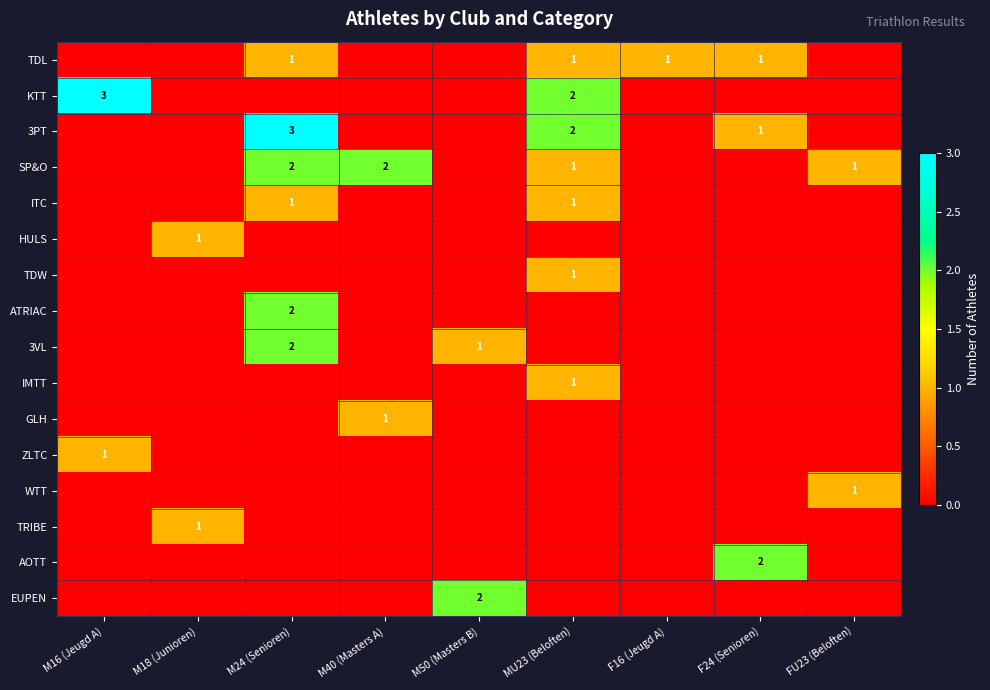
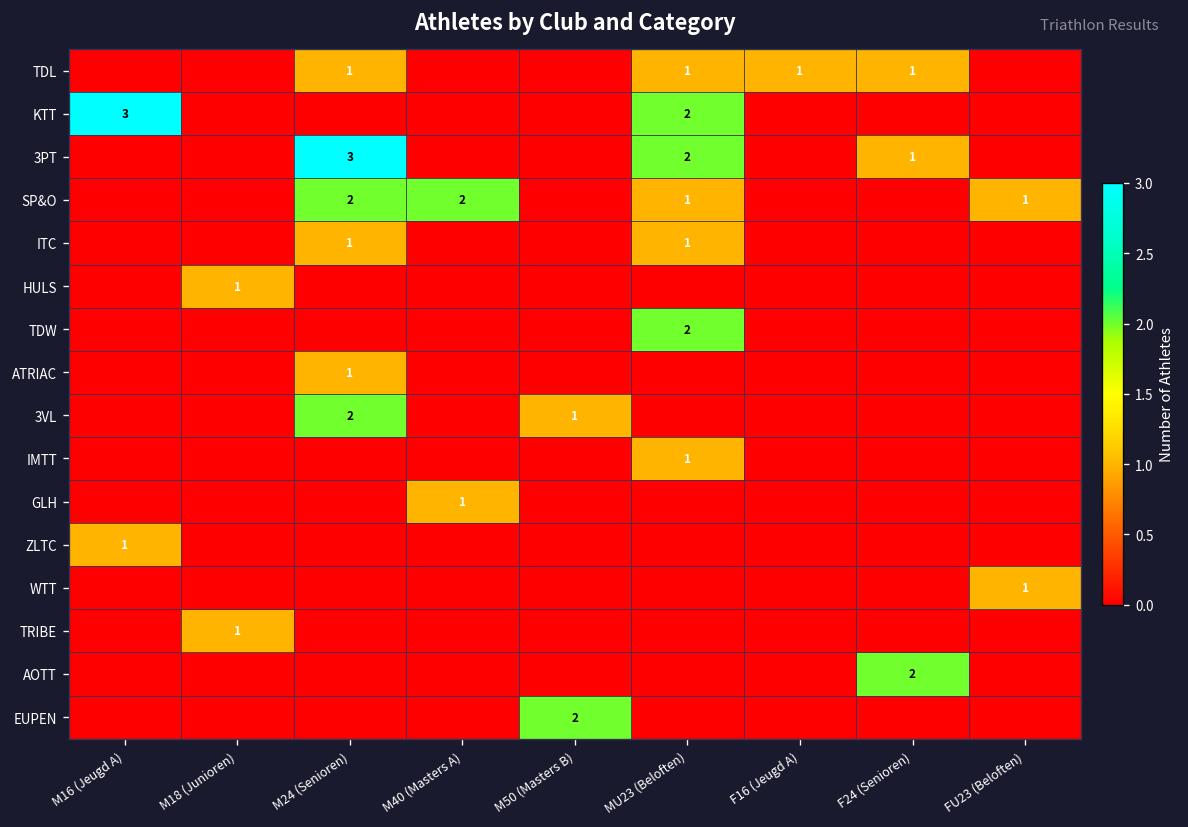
  {
    "TDL": {
      "M24 (Senioren)": 1,
      "MU23 (Beloften)": 1,
      "F16 (Jeugd A)": 1,
      "F24 (Senioren)": 1
    },
    "KTT": {
      "M16 (Jeugd A)": 3,
      "MU23 (Beloften)": 2
    },
    "3PT": {
      "M24 (Senioren)": 3,
      "MU23 (Beloften)": 2,
      "F24 (Senioren)": 1
    },
    "SP&O": {
      "M24 (Senioren)": 2,
      "M40 (Masters A)": 2,
      "MU23 (Beloften)": 1,
      "FU23 (Beloften)": 1
    },
    "ITC": {
      "M24 (Senioren)": 1,
      "MU23 (Beloften)": 1
    },
    "HULS": {
      "M18 (Junioren)": 1
    },
    "TDW": {
-     "MU23 (Beloften)": 1
+     "MU23 (Beloften)": 2
    },
    "ATRIAC": {
-     "M24 (Senioren)": 2
+     "M24 (Senioren)": 1
    },
    "3VL": {
      "M24 (Senioren)": 2,
      "M50 (Masters B)": 1
    },
    "IMTT": {
      "MU23 (Beloften)": 1
    },
    "GLH": {
      "M40 (Masters A)": 1
    },
    "ZLTC": {
      "M16 (Jeugd A)": 1
    },
    "WTT": {
      "FU23 (Beloften)": 1
    },
    "TRIBE": {
      "M18 (Junioren)": 1
    },
    "AOTT": {
      "F24 (Senioren)": 2
    },
    "EUPEN": {
      "M50 (Masters B)": 2
    }
  }
